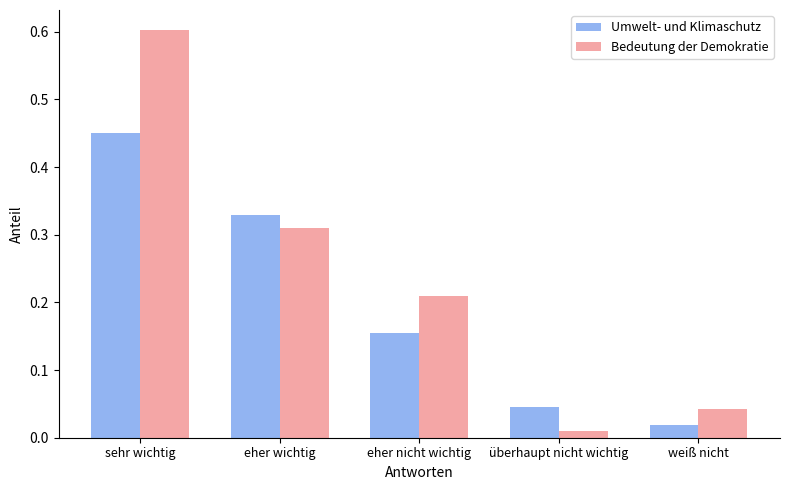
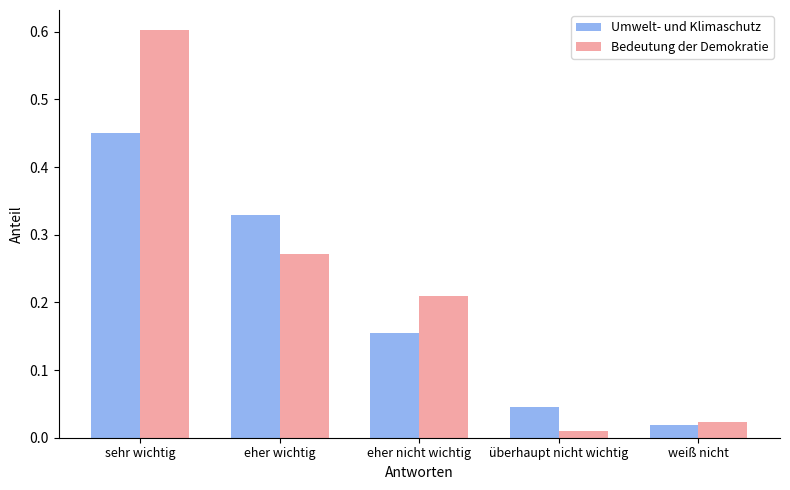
  {
    "Umwelt- und Klimaschutz": {
      "sehr wichtig": 0.45,
      "eher wichtig": 0.33,
      "eher nicht wichtig": 0.16,
      "überhaupt nicht wichtig": 0.05,
      "weiß nicht": 0.02
    },
    "Bedeutung der Demokratie": {
      "sehr wichtig": 0.60,
-     "eher wichtig": 0.31,
+     "eher wichtig": 0.27,
      "eher nicht wichtig": 0.21,
      "überhaupt nicht wichtig": 0.01,
-     "weiß nicht": 0.04
+     "weiß nicht": 0.02
    }
  }
